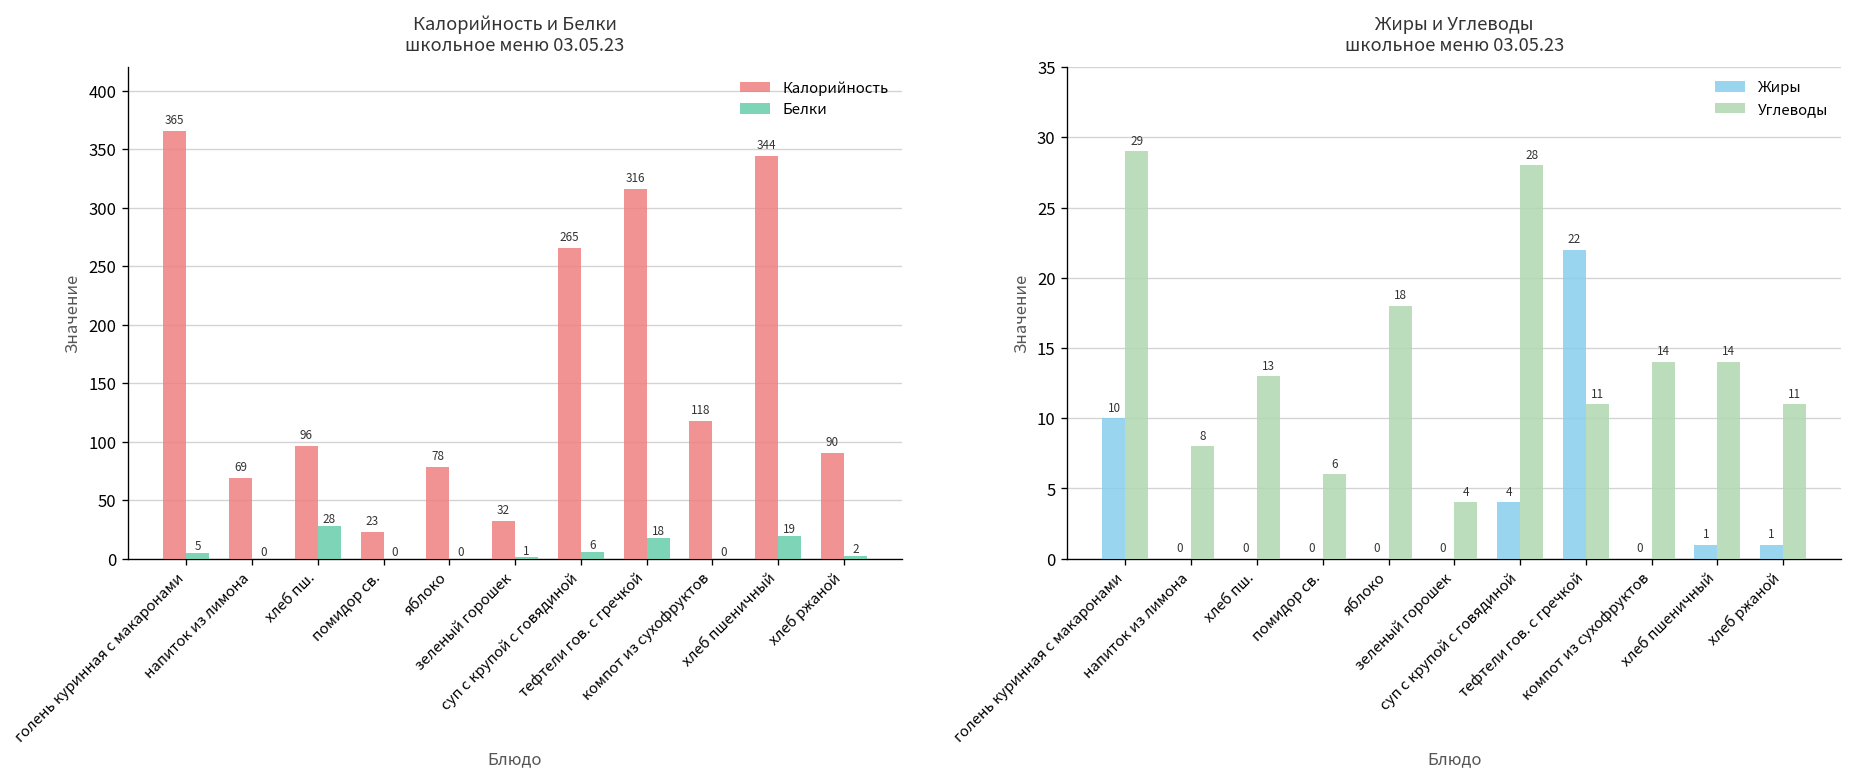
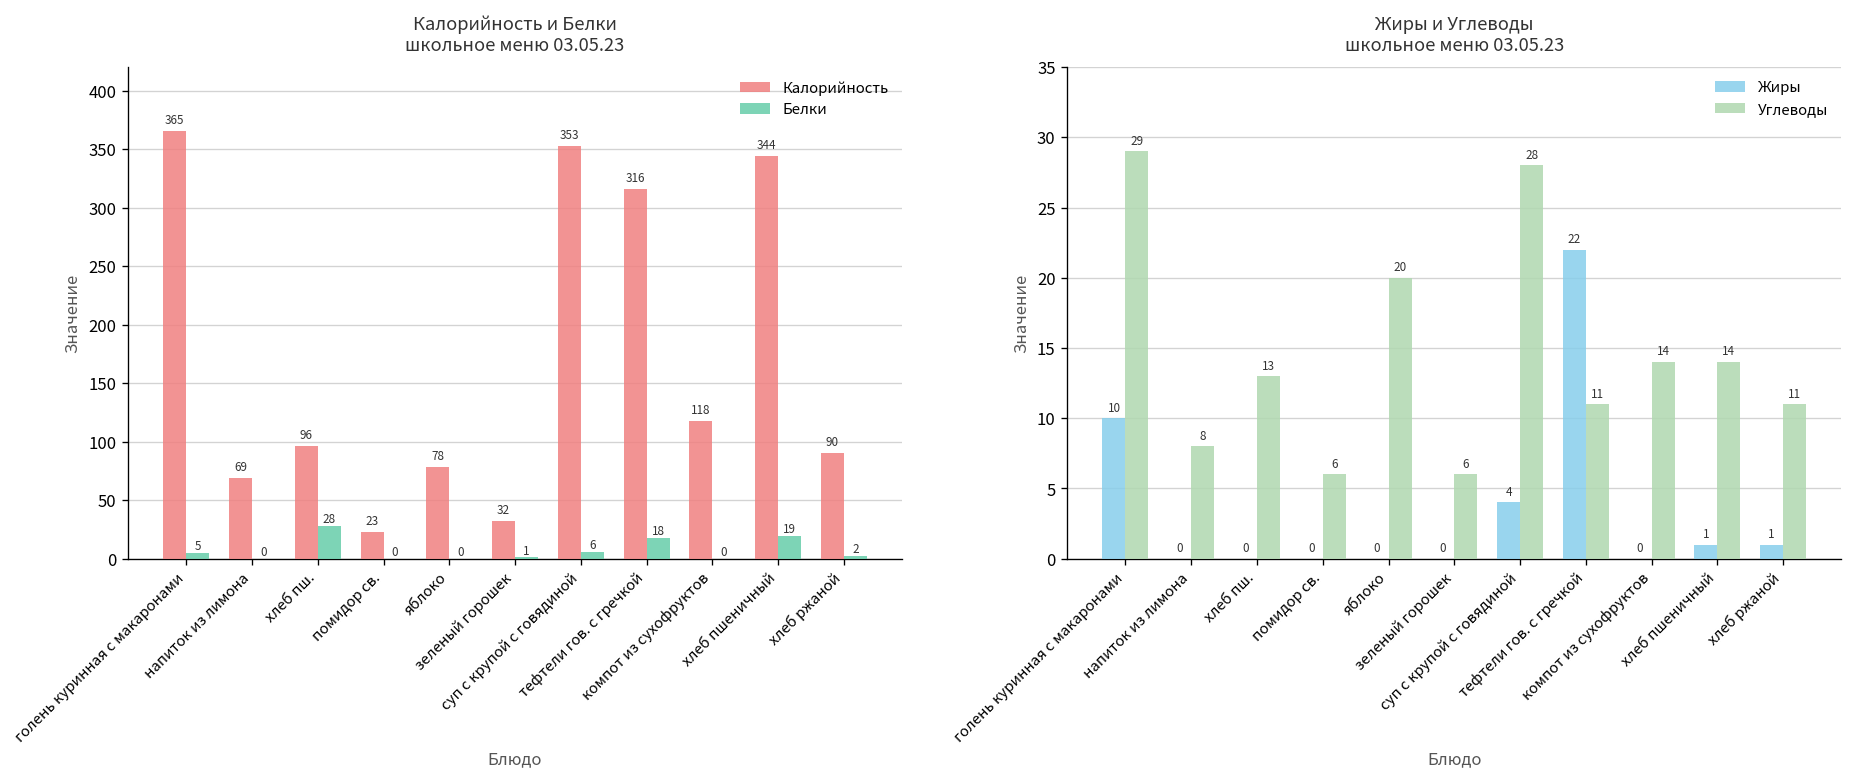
  {
    "Калорийность и Белки школьное меню 03.05.23": {
      "Калорийность": {
        "голень куринная с макаронами": 365,
        "напиток из лимона": 69,
        "хлеб пш.": 96,
        "помидор св.": 23,
        "яблоко": 78,
        "зеленый горошек": 32,
-       "суп с крупой с говядиной": 265,
+       "суп с крупой с говядиной": 353,
        "тефтели гов. с гречкой": 316,
        "компот из сухофруктов": 118,
        "хлеб пшеничный": 344,
        "хлеб ржаной": 90
      },
      "Белки": {
        "голень куринная с макаронами": 5,
        "напиток из лимона": 0,
        "хлеб пш.": 28,
        "помидор св.": 0,
        "яблоко": 0,
        "зеленый горошек": 1,
        "суп с крупой с говядиной": 6,
        "тефтели гов. с гречкой": 18,
        "компот из сухофруктов": 0,
        "хлеб пшеничный": 19,
        "хлеб ржаной": 2
      }
    },
    "Жиры и Углеводы школьное меню 03.05.23": {
      "Жиры": {
        "голень куринная с макаронами": 10,
        "напиток из лимона": 0,
        "хлеб пш.": 0,
        "помидор св.": 0,
        "яблоко": 0,
        "зеленый горошек": 0,
        "суп с крупой с говядиной": 4,
        "тефтели гов. с гречкой": 22,
        "компот из сухофруктов": 0,
        "хлеб пшеничный": 1,
        "хлеб ржаной": 1
      },
      "Углеводы": {
        "голень куринная с макаронами": 29,
        "напиток из лимона": 8,
        "хлеб пш.": 13,
        "помидор св.": 6,
-       "яблоко": 18,
-       "зеленый горошек": 4,
+       "яблоко": 20,
+       "зеленый горошек": 6,
        "суп с крупой с говядиной": 28,
        "тефтели гов. с гречкой": 11,
        "компот из сухофруктов": 14,
        "хлеб пшеничный": 14,
        "хлеб ржаной": 11
      }
    }
  }
